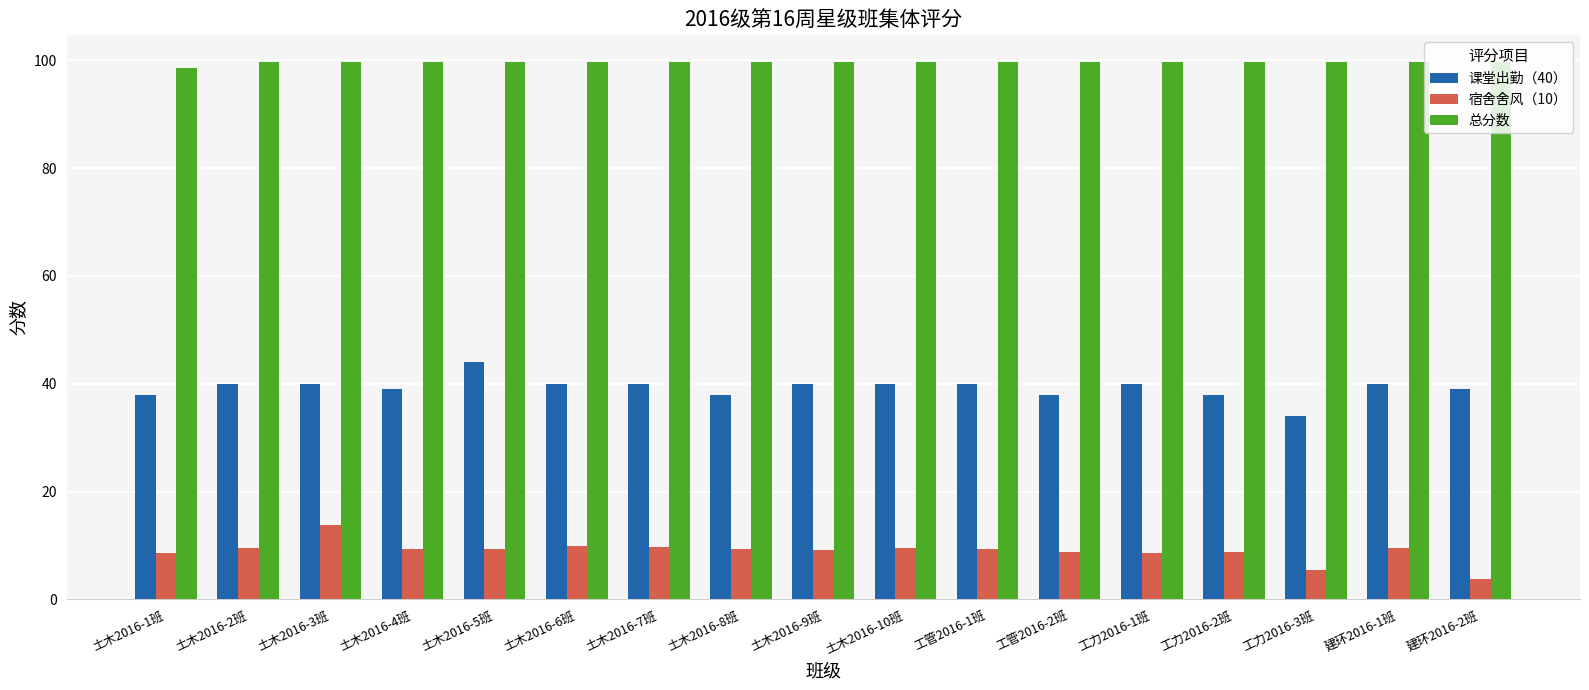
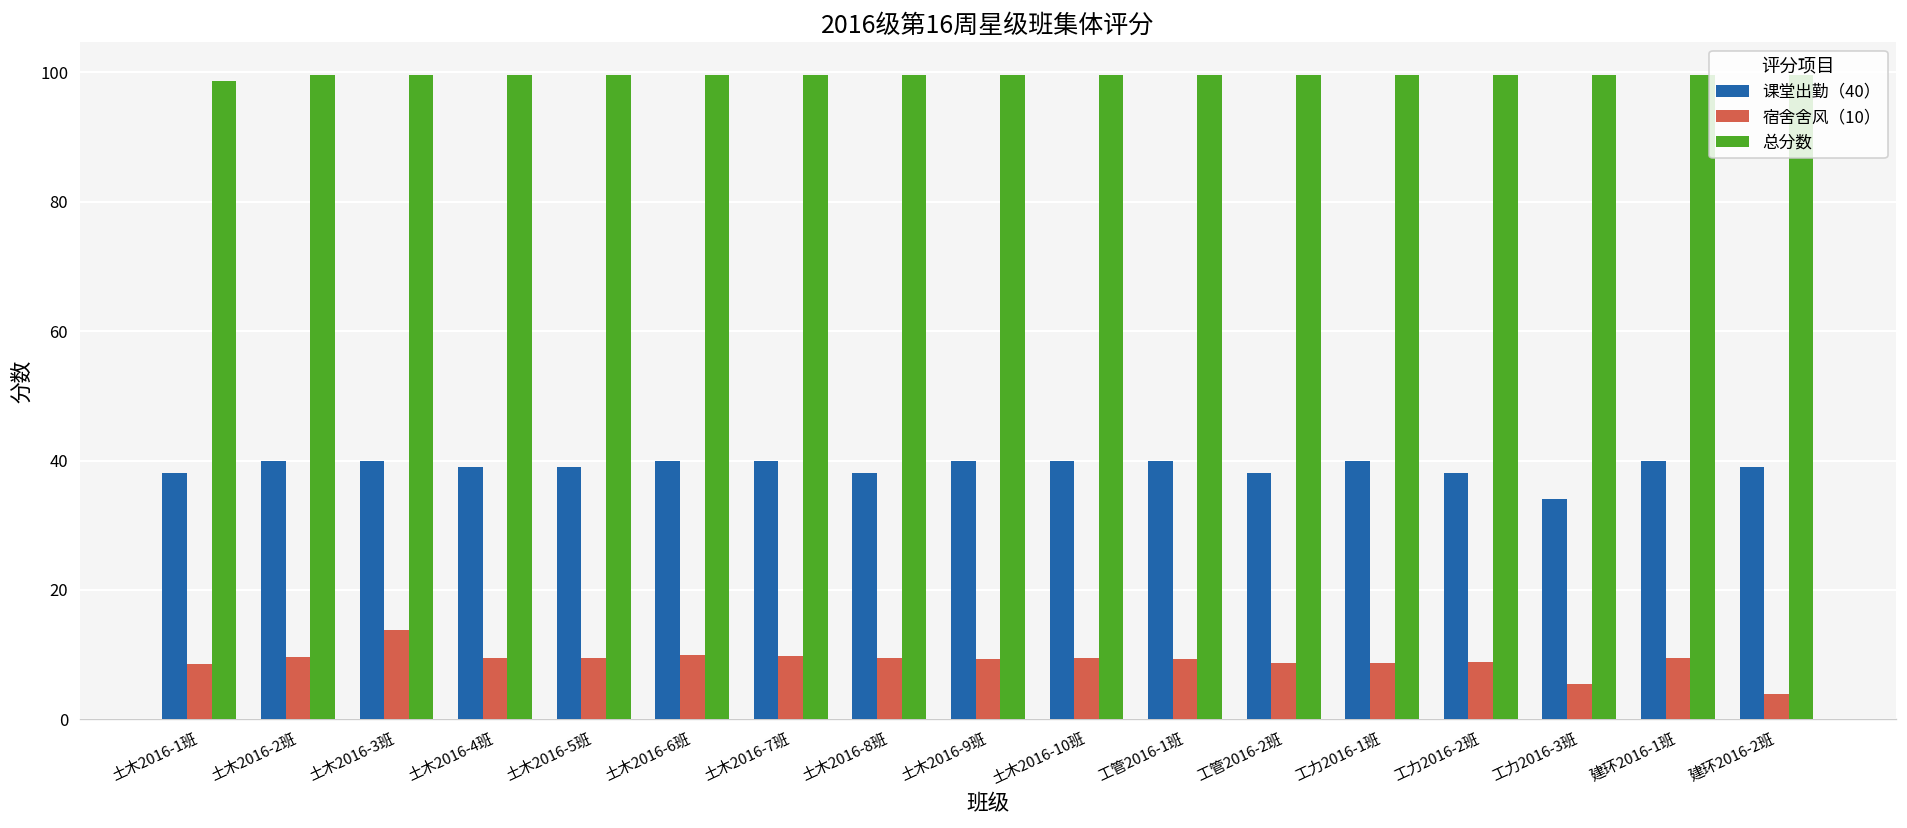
  {
    "课堂出勤（40）": {
      "土木2016-1班": 38,
      "土木2016-2班": 40,
      "土木2016-3班": 40,
      "土木2016-4班": 39,
-     "土木2016-5班": 44,
+     "土木2016-5班": 39,
      "土木2016-6班": 40,
      "土木2016-7班": 40,
      "土木2016-8班": 38,
      "土木2016-9班": 40,
      "土木2016-10班": 40,
      "工管2016-1班": 40,
      "工管2016-2班": 38,
      "工力2016-1班": 40,
      "工力2016-2班": 38,
      "工力2016-3班": 34,
      "建环2016-1班": 40,
      "建环2016-2班": 39
    },
    "宿舍舍风（10）": {
      "土木2016-1班": 9,
      "土木2016-2班": 10,
      "土木2016-3班": 14,
      "土木2016-4班": 9,
      "土木2016-5班": 9,
      "土木2016-6班": 10,
      "土木2016-7班": 10,
      "土木2016-8班": 9,
      "土木2016-9班": 9,
      "土木2016-10班": 10,
      "工管2016-1班": 9,
      "工管2016-2班": 9,
      "工力2016-1班": 9,
      "工力2016-2班": 9,
      "工力2016-3班": 5,
      "建环2016-1班": 10,
      "建环2016-2班": 4
    },
    "总分数": {
      "土木2016-1班": 99,
      "土木2016-2班": 100,
      "土木2016-3班": 100,
      "土木2016-4班": 100,
      "土木2016-5班": 100,
      "土木2016-6班": 100,
      "土木2016-7班": 100,
      "土木2016-8班": 100,
      "土木2016-9班": 100,
      "土木2016-10班": 100,
      "工管2016-1班": 100,
      "工管2016-2班": 100,
      "工力2016-1班": 100,
      "工力2016-2班": 100,
      "工力2016-3班": 100,
      "建环2016-1班": 100
    }
  }
